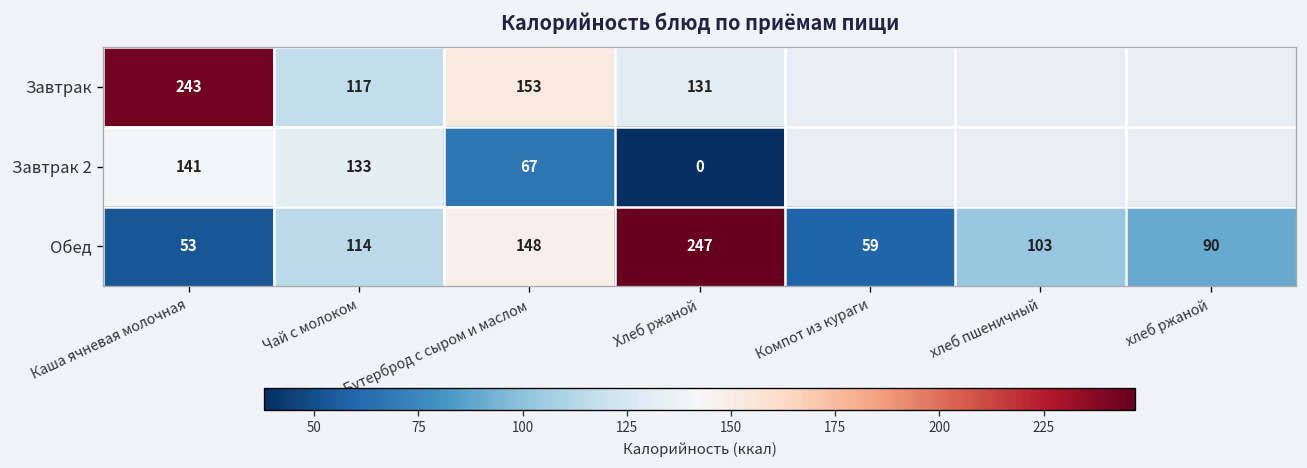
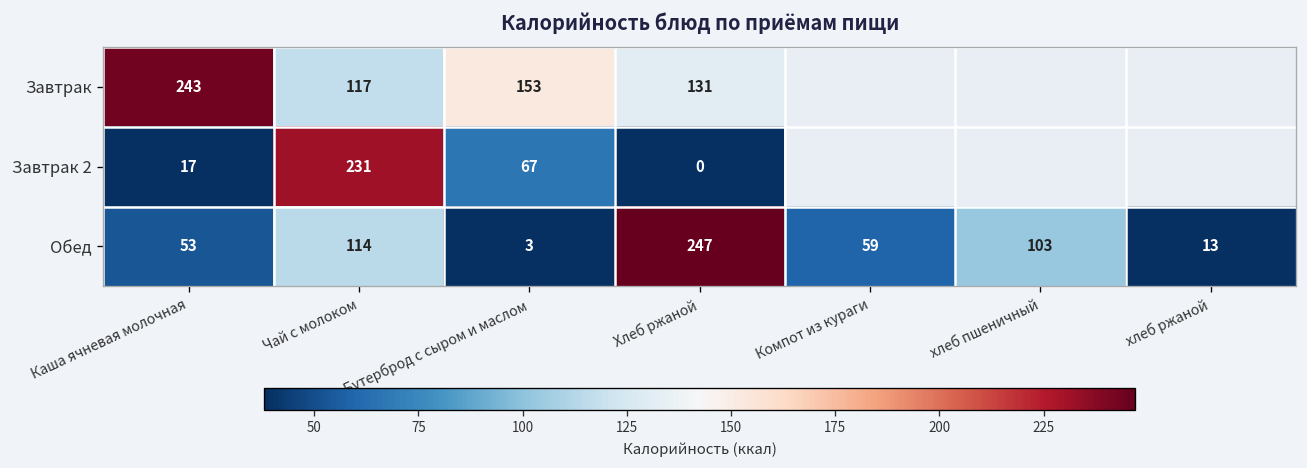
  {
    "Завтрак": {
      "Каша ячневая молочная": 243,
      "Чай с молоком": 117,
      "Бутерброд с сыром и маслом": 153,
      "Хлеб ржаной": 131
    },
    "Завтрак 2": {
-     "Каша ячневая молочная": 141,
-     "Чай с молоком": 133,
+     "Каша ячневая молочная": 17,
+     "Чай с молоком": 231,
      "Бутерброд с сыром и маслом": 67,
      "Хлеб ржаной": 0
    },
    "Обед": {
      "Каша ячневая молочная": 53,
      "Чай с молоком": 114,
-     "Бутерброд с сыром и маслом": 148,
+     "Бутерброд с сыром и маслом": 3,
      "Хлеб ржаной": 247,
      "Компот из кураги": 59,
      "хлеб пшеничный": 103,
-     "хлеб ржаной": 90
+     "хлеб ржаной": 13
    }
  }
